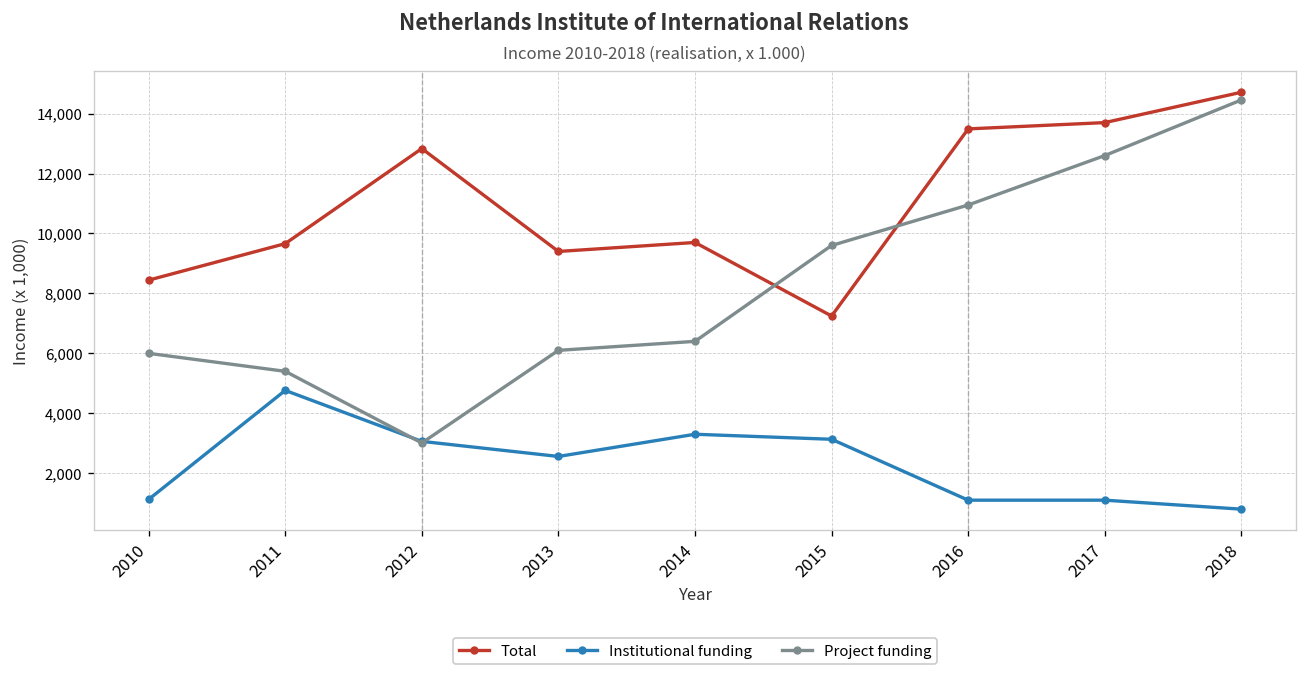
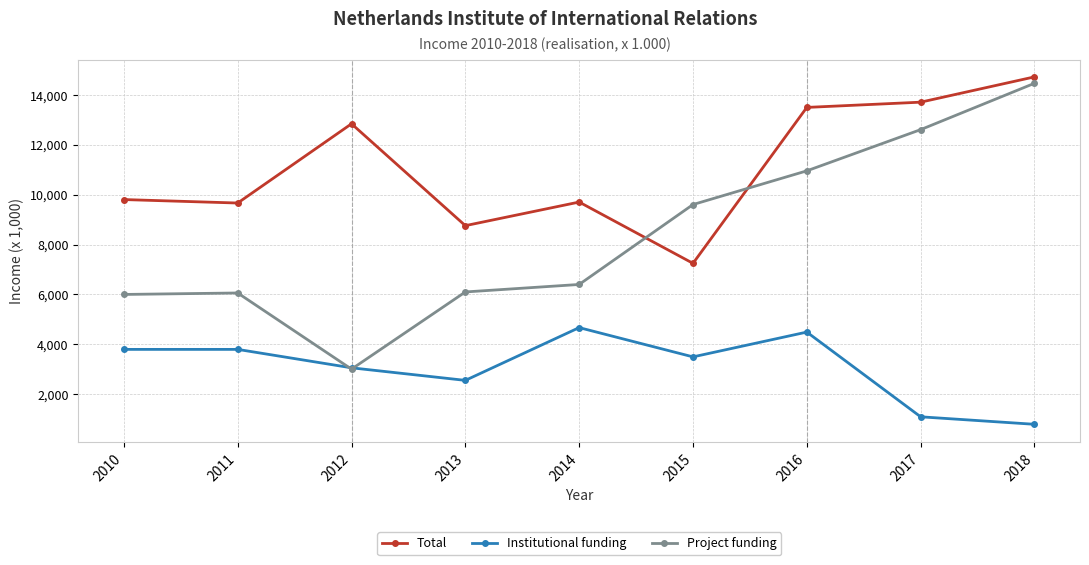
  {
    "Total": {
-     "2010": "8,400",
+     "2010": "9,800",
      "2011": "9,700",
      "2012": "12,800",
-     "2013": "9,400",
+     "2013": "8,800",
      "2014": "9,700",
      "2015": "7,200",
      "2016": "13,500",
      "2017": "13,700",
      "2018": "14,700"
    },
    "Institutional funding": {
-     "2010": "1,100",
-     "2011": "4,800",
+     "2010": "3,800",
+     "2011": "3,800",
      "2013": "2,600",
-     "2014": "3,300",
-     "2015": "3,100",
-     "2016": "1,100",
+     "2014": "4,700",
+     "2015": "3,500",
+     "2016": "4,500",
      "2017": "1,100",
      "2018": "800"
    },
    "Project funding": {
      "2010": "6,000",
-     "2011": "5,400",
+     "2011": "6,100",
      "2013": "6,100",
      "2014": "6,400",
      "2015": "9,600",
      "2016": "11,000",
      "2017": "12,600",
      "2018": "14,500"
    }
  }
